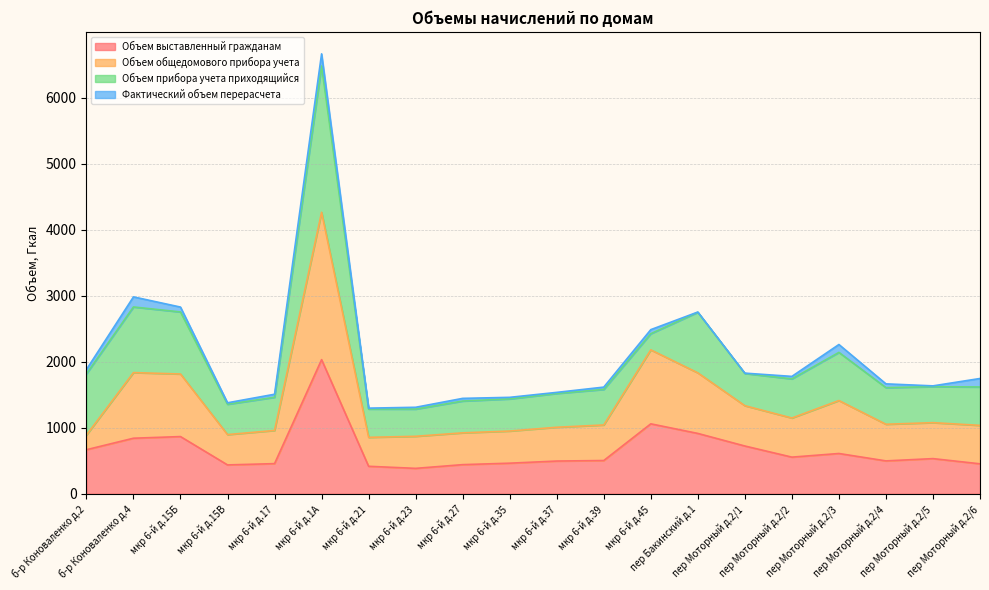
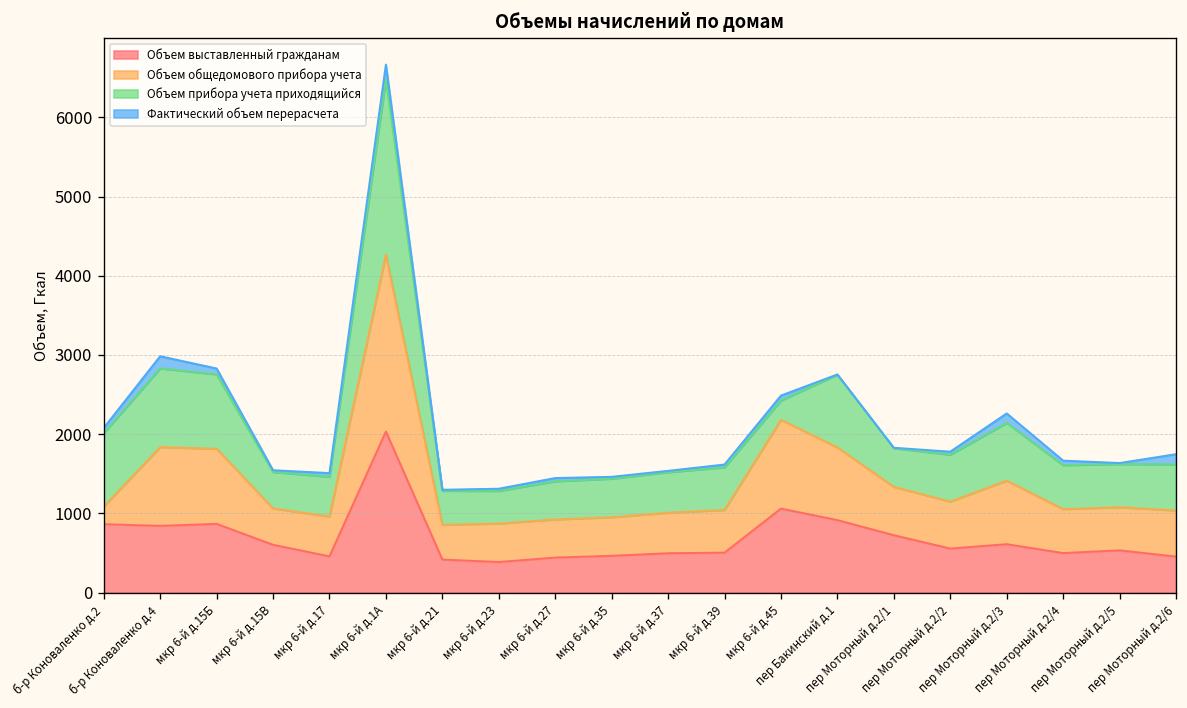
  {
    "Объем выставленный гражданам": {
-     "б-р Коноваленко д.2": 700,
+     "б-р Коноваленко д.2": 900,
      "б-р Коноваленко д.4": 800,
      "мкр 6-й д.15Б": 900,
-     "мкр 6-й д.15В": 400,
+     "мкр 6-й д.15В": 600,
      "мкр 6-й д.17": 500,
      "мкр 6-й д.1А": 2000,
      "мкр 6-й д.21": 400,
      "мкр 6-й д.23": 400,
      "мкр 6-й д.27": 400,
      "мкр 6-й д.35": 500,
      "мкр 6-й д.37": 500,
      "мкр 6-й д.39": 500,
      "мкр 6-й д.45": 1100,
      "пер Бакинский д.1": 900,
      "пер Моторный д.2/1": 700,
      "пер Моторный д.2/2": 600,
      "пер Моторный д.2/3": 600,
      "пер Моторный д.2/4": 500,
      "пер Моторный д.2/5": 500,
      "пер Моторный д.2/6": 500
    },
    "Объем общедомового прибора учета": {
      "б-р Коноваленко д.2": 200,
      "б-р Коноваленко д.4": 1000,
      "мкр 6-й д.15Б": 900,
      "мкр 6-й д.15В": 500,
      "мкр 6-й д.17": 500,
      "мкр 6-й д.1А": 2200,
      "мкр 6-й д.21": 400,
      "мкр 6-й д.23": 500,
      "мкр 6-й д.27": 500,
      "мкр 6-й д.35": 500,
      "мкр 6-й д.37": 500,
      "мкр 6-й д.39": 500,
      "мкр 6-й д.45": 1100,
      "пер Бакинский д.1": 900,
      "пер Моторный д.2/1": 600,
      "пер Моторный д.2/2": 600,
      "пер Моторный д.2/3": 800,
      "пер Моторный д.2/4": 600,
      "пер Моторный д.2/5": 500,
      "пер Моторный д.2/6": 600
    },
    "Объем прибора учета приходящийся": {
      "б-р Коноваленко д.2": 900,
      "б-р Коноваленко д.4": 1000,
      "мкр 6-й д.15Б": 900,
      "мкр 6-й д.17": 500,
      "мкр 6-й д.1А": 2200,
      "мкр 6-й д.27": 500,
      "мкр 6-й д.45": 200,
      "пер Моторный д.2/3": 700,
      "пер Моторный д.2/4": 600,
      "пер Моторный д.2/6": 600
    },
    "Фактический объем перерасчета": {
      "б-р Коноваленко д.2": 100,
      "б-р Коноваленко д.4": 200,
      "мкр 6-й д.15Б": 100,
      "мкр 6-й д.17": 0,
      "мкр 6-й д.1А": 200,
      "мкр 6-й д.27": 0,
      "мкр 6-й д.45": 100,
      "пер Моторный д.2/3": 100,
      "пер Моторный д.2/4": 100,
      "пер Моторный д.2/6": 100
    }
  }
